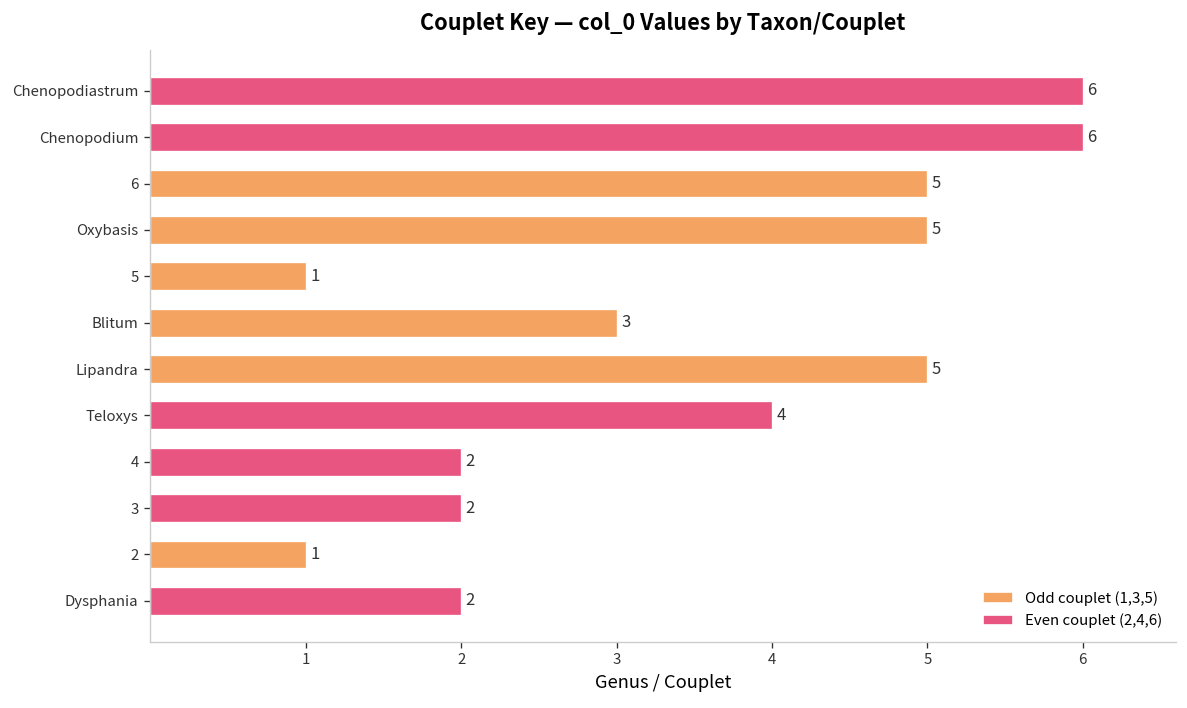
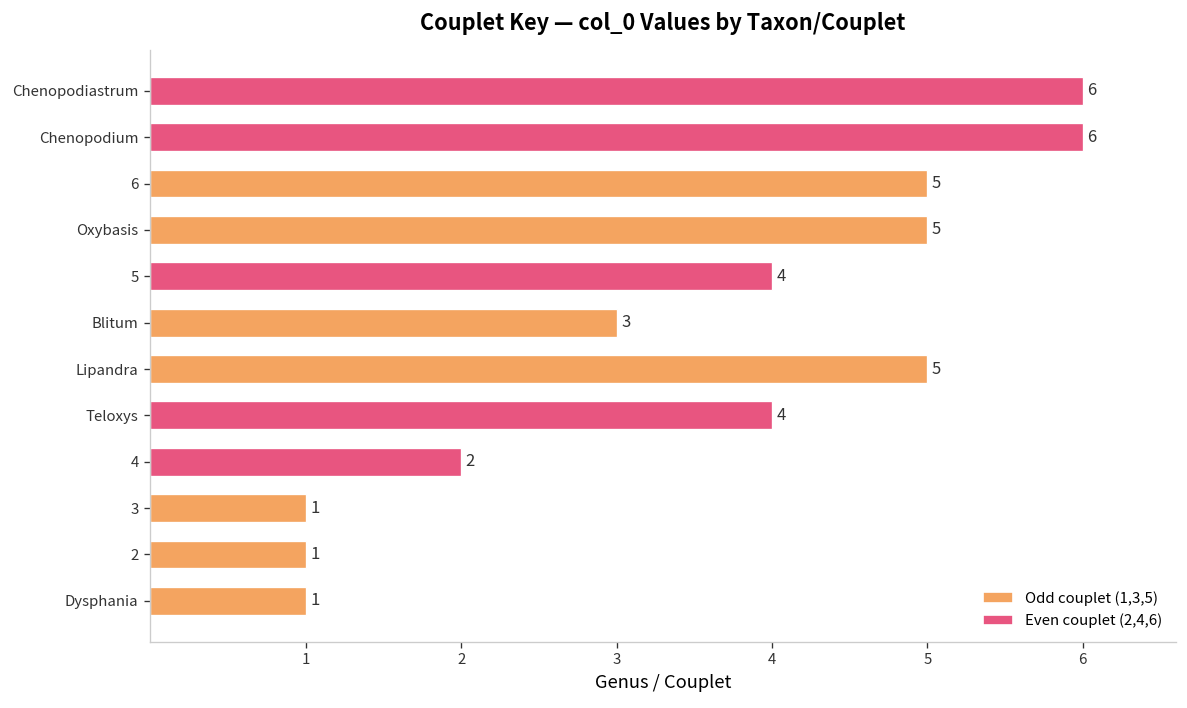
  {
    "Chenopodiastrum": 6,
    "Chenopodium": 6,
    "6": 5,
    "Oxybasis": 5,
-   "5": 1,
+   "5": 4,
    "Blitum": 3,
    "Lipandra": 5,
    "Teloxys": 4,
    "4": 2,
-   "3": 2,
+   "3": 1,
    "2": 1,
-   "Dysphania": 2
+   "Dysphania": 1
  }
